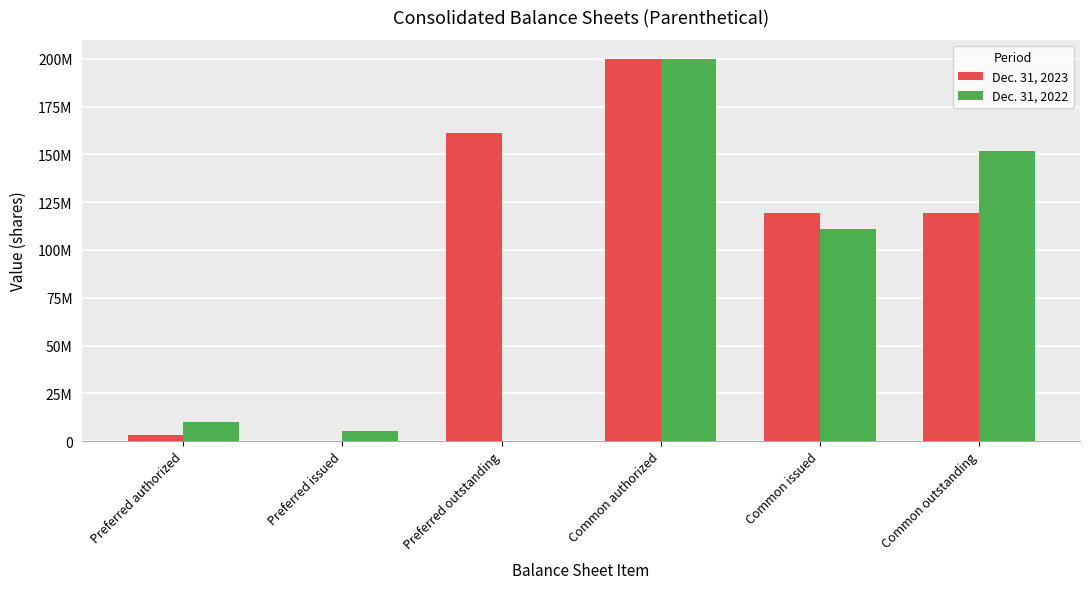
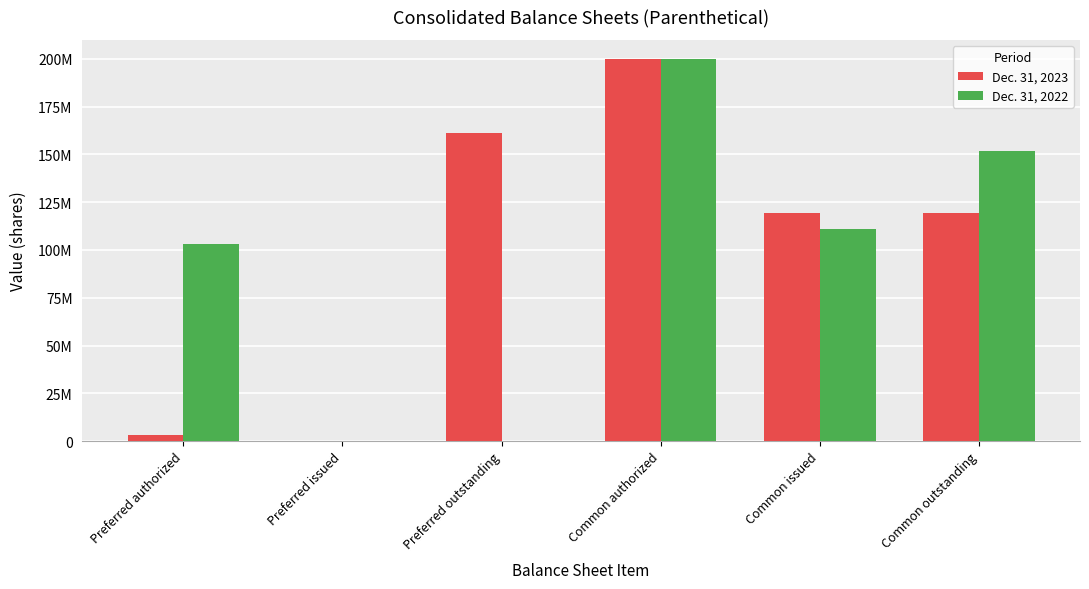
  {
    "Dec. 31, 2023": {
      "Preferred authorized": 3000000,
      "Preferred issued": 0,
      "Preferred outstanding": 161000000,
      "Common authorized": 200000000,
      "Common issued": 120000000,
      "Common outstanding": 120000000
    },
    "Dec. 31, 2022": {
-     "Preferred authorized": 10000000,
-     "Preferred issued": 5000000,
+     "Preferred authorized": 103000000,
+     "Preferred issued": 0,
      "Preferred outstanding": 0,
      "Common authorized": 200000000,
      "Common issued": 111000000,
      "Common outstanding": 152000000
    }
  }
